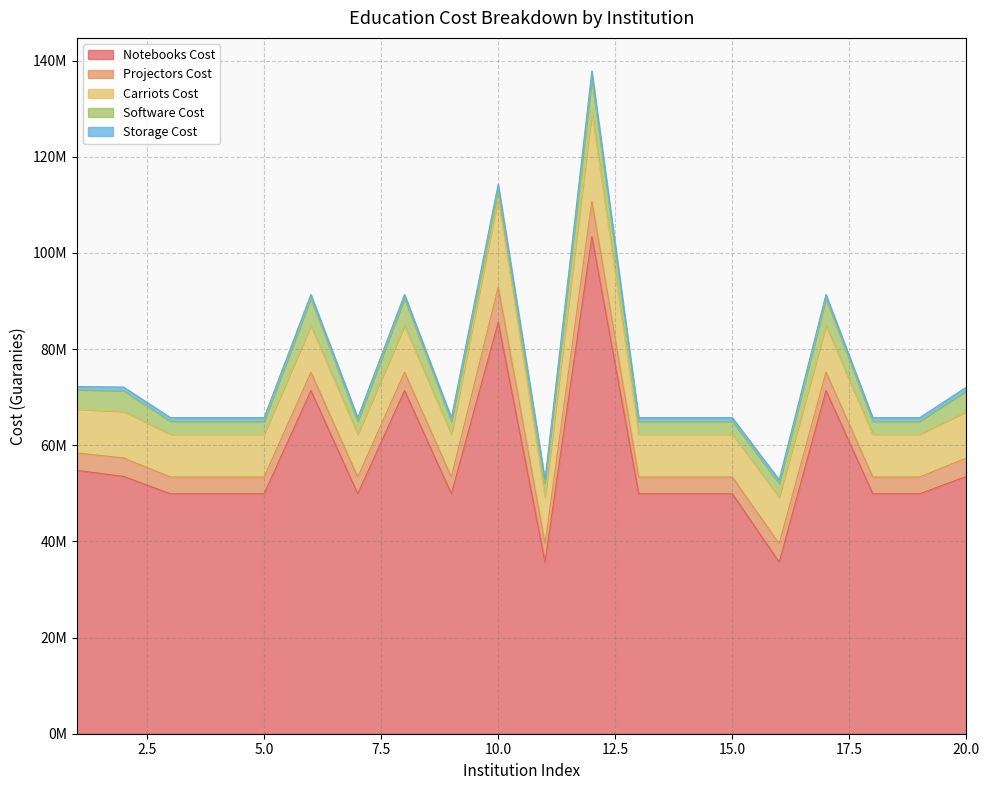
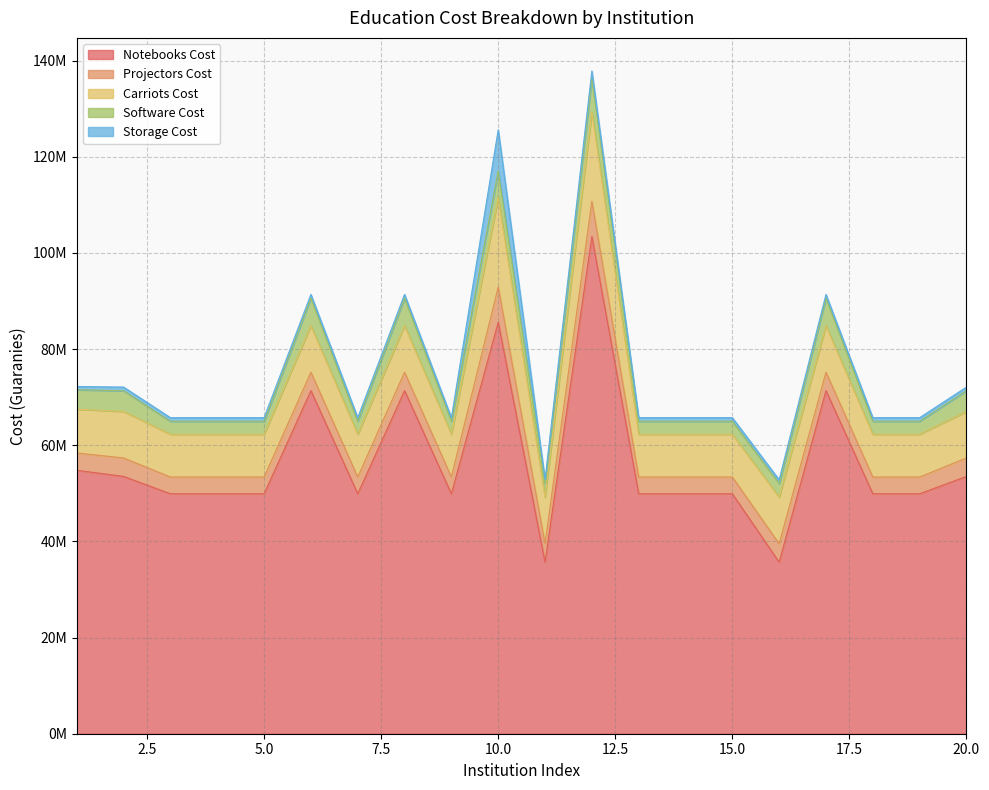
  {
    "Software Cost": {
      "5.0": 3000000,
-     "10.0": 1000000,
+     "10.0": 6000000,
      "15.0": 3000000,
      "20.0": 4000000
    },
    "Storage Cost": {
      "5.0": 1000000,
-     "10.0": 2000000,
+     "10.0": 9000000,
      "15.0": 1000000,
      "20.0": 1000000
    }
  }
